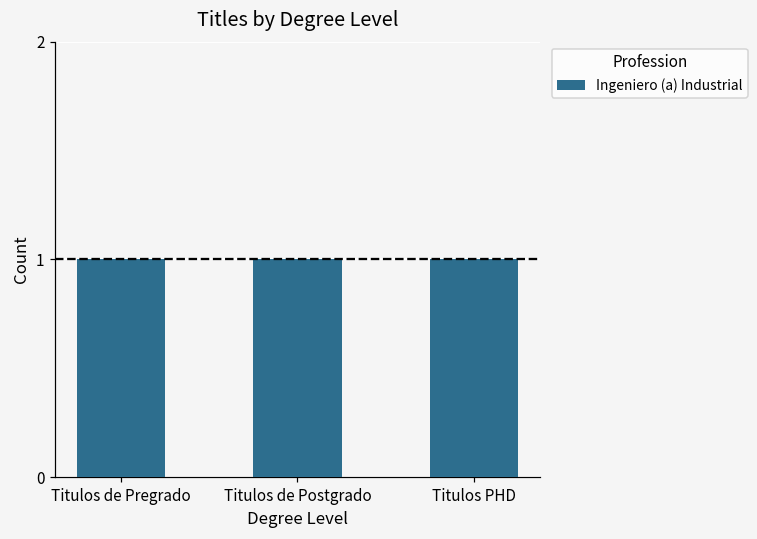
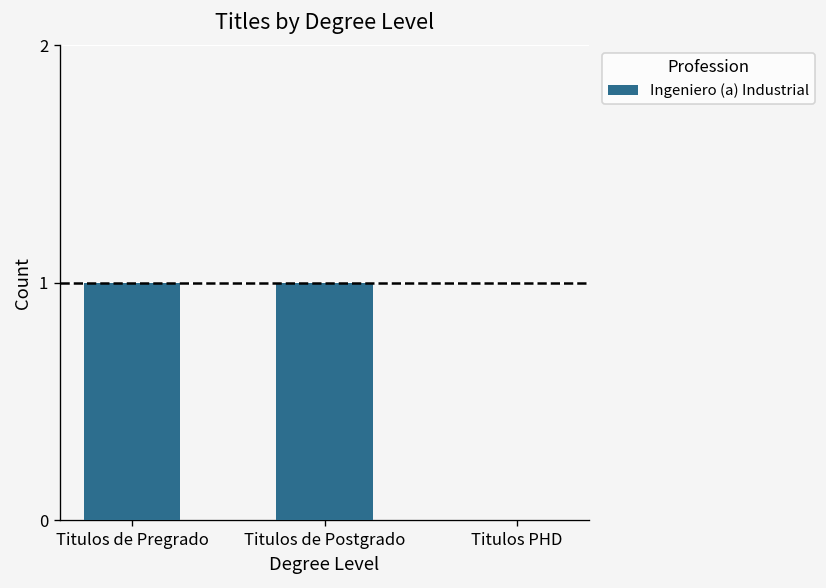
  {
    "Titulos de Pregrado": 1,
    "Titulos de Postgrado": 1,
-   "Titulos PHD": 1
+   "Titulos PHD": 0
  }
